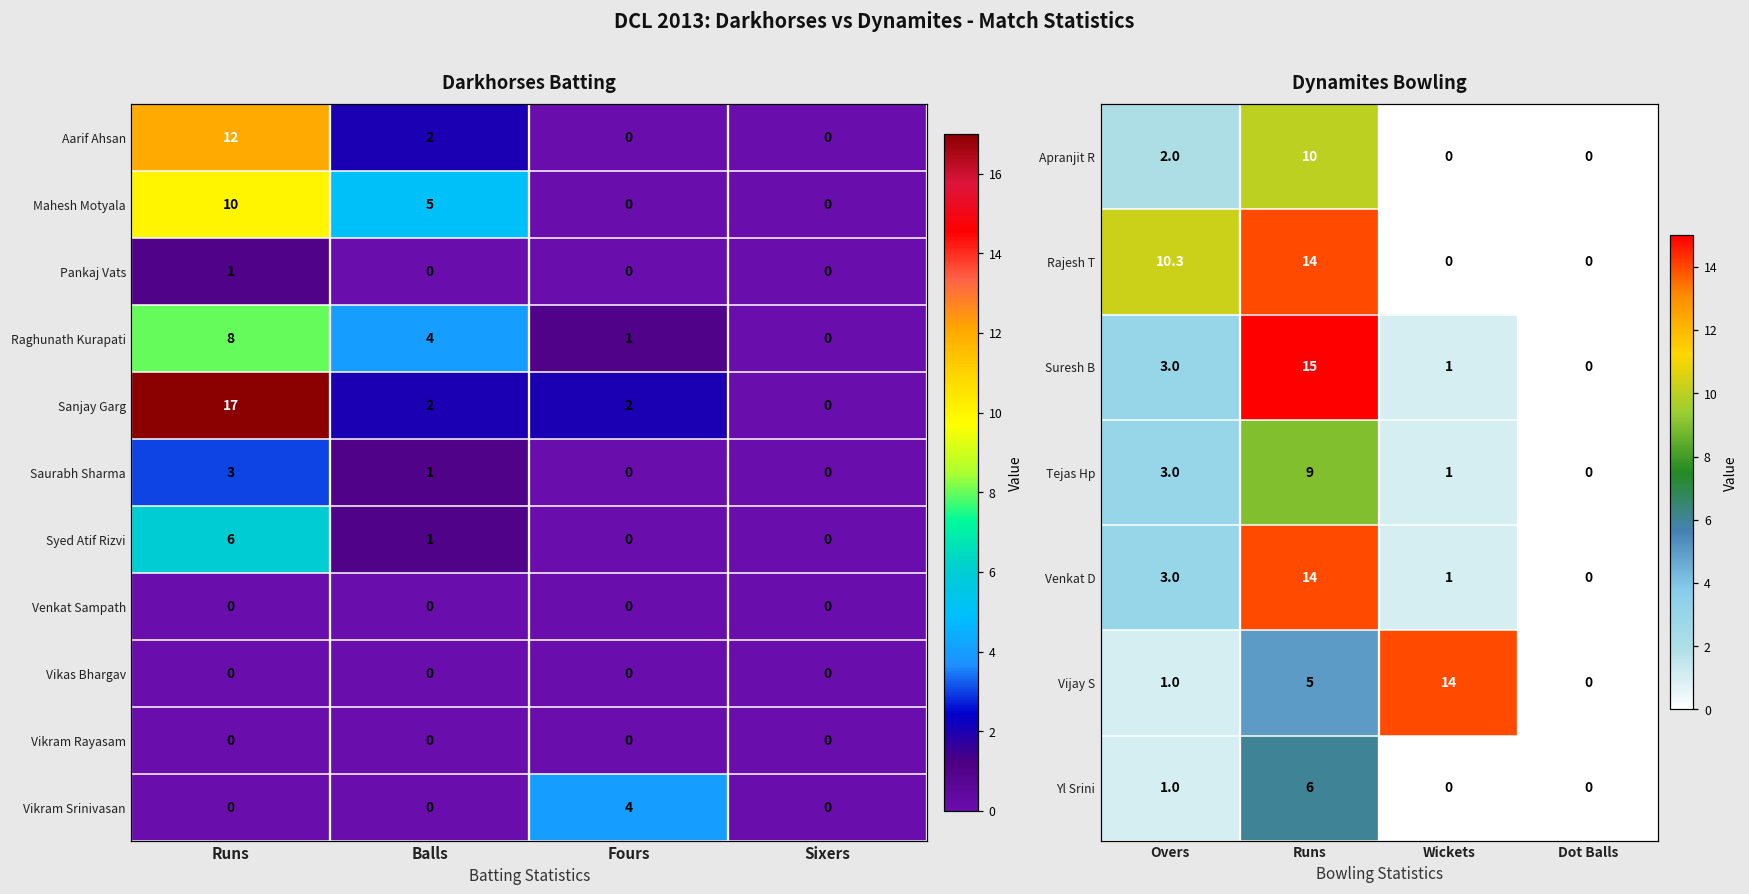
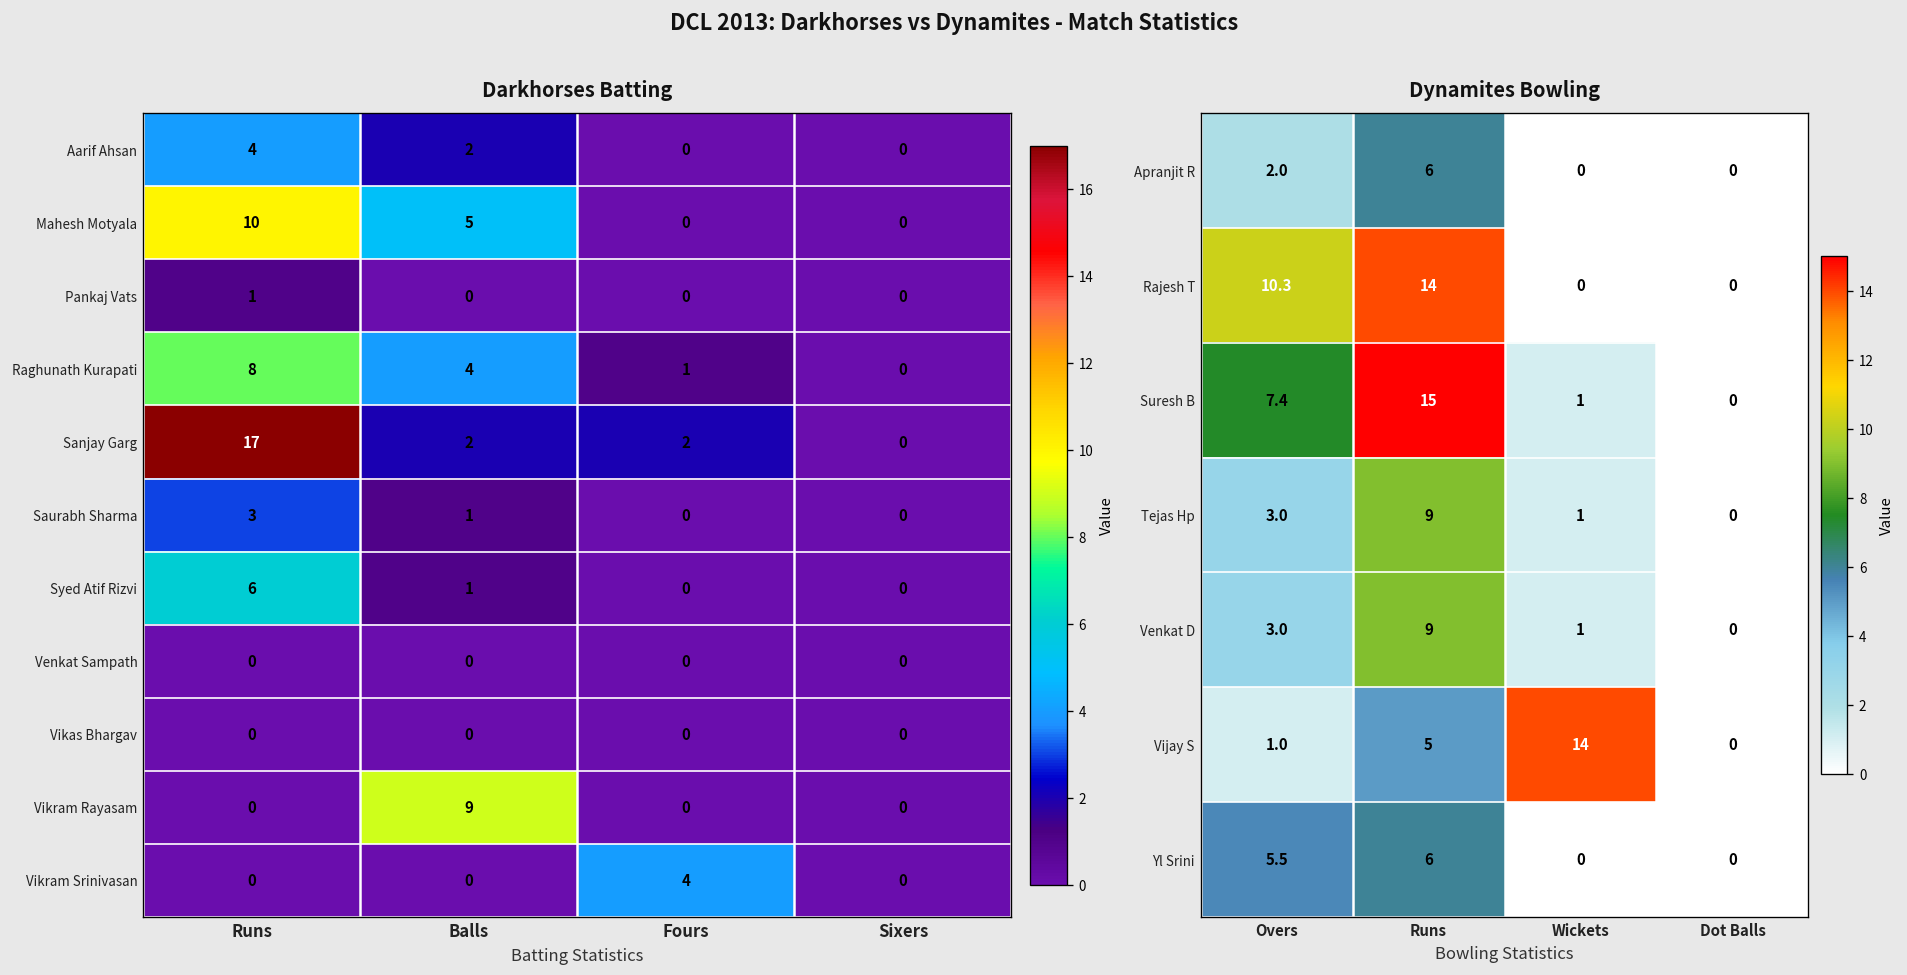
  {
    "Darkhorses Batting": {
      "Aarif Ahsan": {
-       "Runs": 12,
+       "Runs": 4,
        "Balls": 2,
        "Fours": 0,
        "Sixers": 0
      },
      "Mahesh Motyala": {
        "Runs": 10,
        "Balls": 5,
        "Fours": 0,
        "Sixers": 0
      },
      "Pankaj Vats": {
        "Runs": 1,
        "Balls": 0,
        "Fours": 0,
        "Sixers": 0
      },
      "Raghunath Kurapati": {
        "Runs": 8,
        "Balls": 4,
        "Fours": 1,
        "Sixers": 0
      },
      "Sanjay Garg": {
        "Runs": 17,
        "Balls": 2,
        "Fours": 2,
        "Sixers": 0
      },
      "Saurabh Sharma": {
        "Runs": 3,
        "Balls": 1,
        "Fours": 0,
        "Sixers": 0
      },
      "Syed Atif Rizvi": {
        "Runs": 6,
        "Balls": 1,
        "Fours": 0,
        "Sixers": 0
      },
      "Venkat Sampath": {
        "Runs": 0,
        "Balls": 0,
        "Fours": 0,
        "Sixers": 0
      },
      "Vikas Bhargav": {
        "Runs": 0,
        "Balls": 0,
        "Fours": 0,
        "Sixers": 0
      },
      "Vikram Rayasam": {
        "Runs": 0,
-       "Balls": 0,
+       "Balls": 9,
        "Fours": 0,
        "Sixers": 0
      },
      "Vikram Srinivasan": {
        "Runs": 0,
        "Balls": 0,
        "Fours": 4,
        "Sixers": 0
      }
    },
    "Dynamites Bowling": {
      "Apranjit R": {
        "Overs": 2.0,
-       "Runs": 10,
+       "Runs": 6,
        "Wickets": 0,
        "Dot Balls": 0
      },
      "Rajesh T": {
        "Overs": 10.3,
        "Runs": 14,
        "Wickets": 0,
        "Dot Balls": 0
      },
      "Suresh B": {
-       "Overs": 3.0,
+       "Overs": 7.4,
        "Runs": 15,
        "Wickets": 1,
        "Dot Balls": 0
      },
      "Tejas Hp": {
        "Overs": 3.0,
        "Runs": 9,
        "Wickets": 1,
        "Dot Balls": 0
      },
      "Venkat D": {
        "Overs": 3.0,
-       "Runs": 14,
+       "Runs": 9,
        "Wickets": 1,
        "Dot Balls": 0
      },
      "Vijay S": {
        "Overs": 1.0,
        "Runs": 5,
        "Wickets": 14,
        "Dot Balls": 0
      },
      "Yl Srini": {
-       "Overs": 1.0,
+       "Overs": 5.5,
        "Runs": 6,
        "Wickets": 0,
        "Dot Balls": 0
      }
    }
  }
